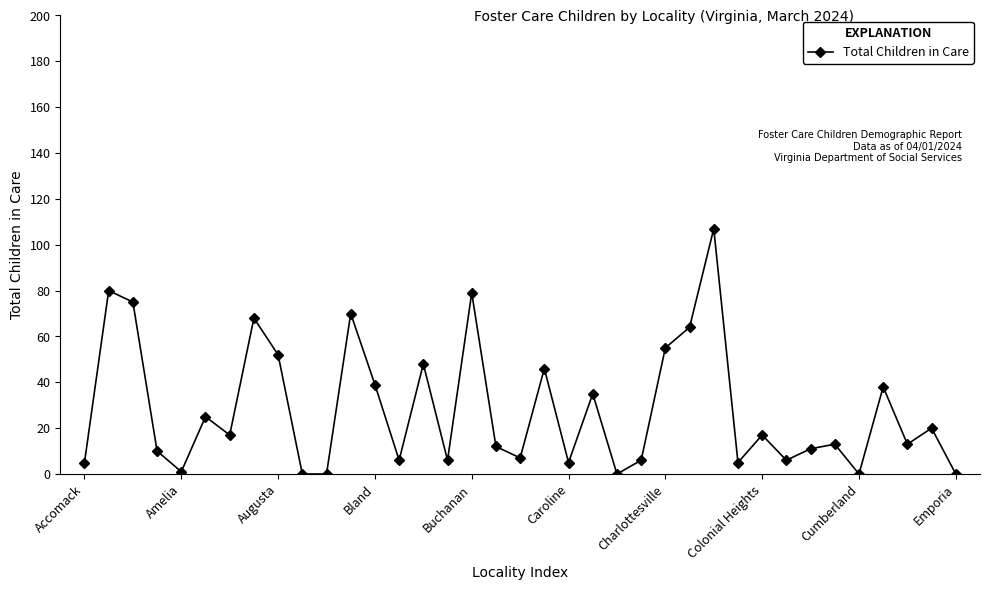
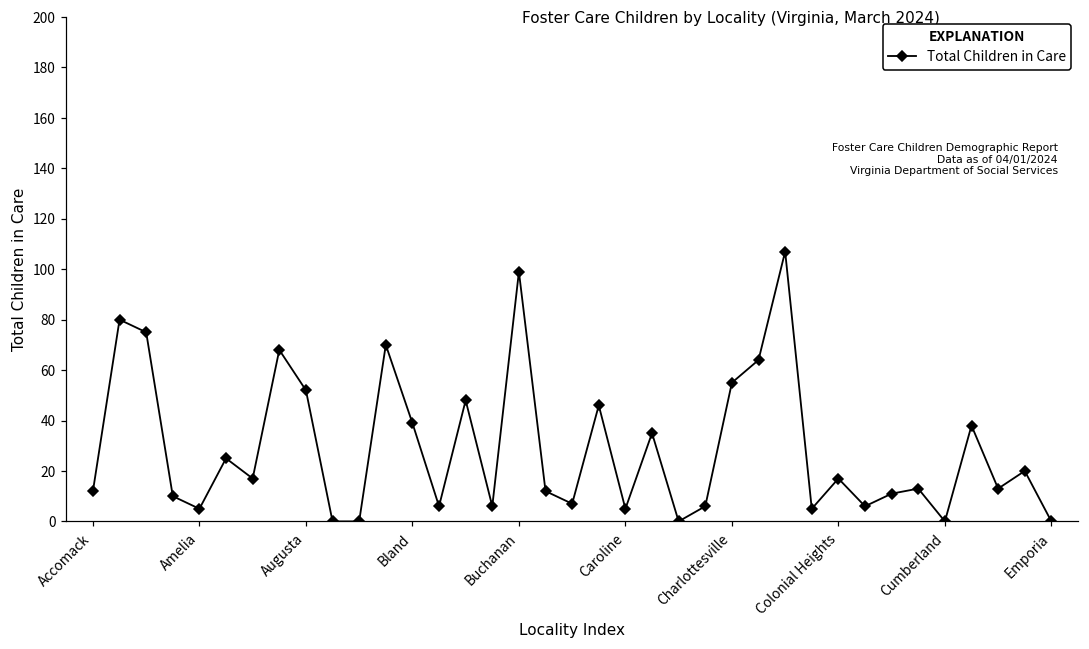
  {
-   "Accomack": 5,
-   "Amelia": 1,
+   "Accomack": 12,
+   "Amelia": 5,
    "Augusta": 52,
    "Bland": 39,
-   "Buchanan": 79,
+   "Buchanan": 99,
    "Caroline": 5,
    "Charlottesville": 55,
    "Colonial Heights": 17,
    "Cumberland": 0,
    "Emporia": 0
  }
